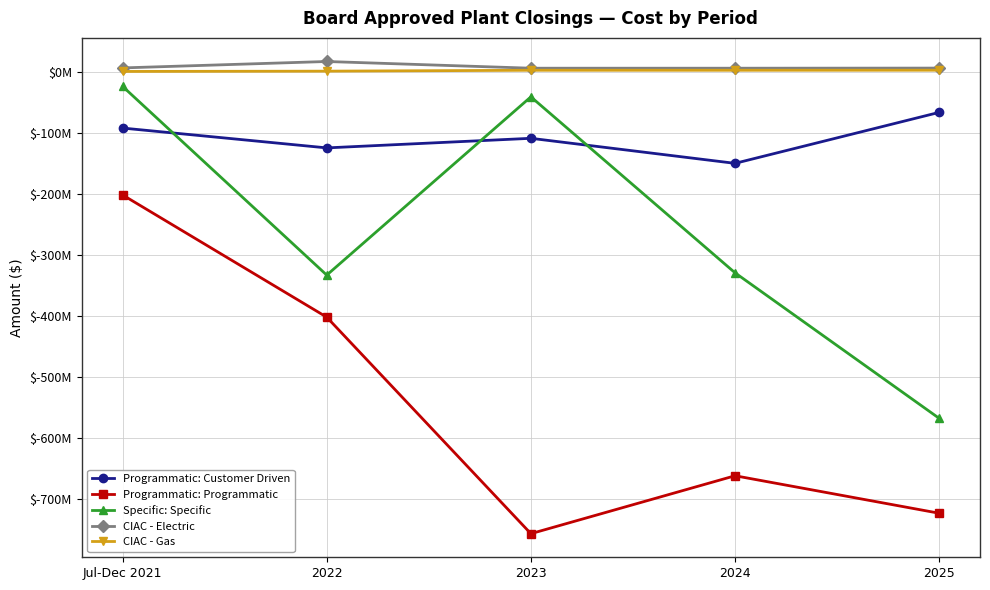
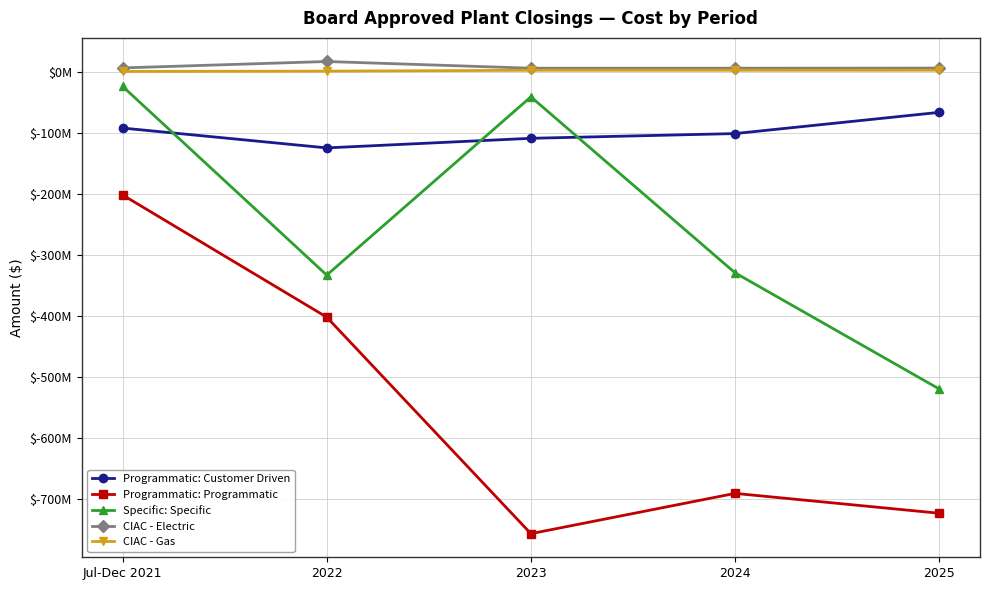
  {
    "Programmatic: Customer Driven": {
      "Jul-Dec 2021": "$-90000000",
      "2022": "$-120000000",
      "2023": "$-110000000",
-     "2024": "$-150000000",
+     "2024": "$-100000000",
      "2025": "$-70000000"
    },
    "Programmatic: Programmatic": {
      "Jul-Dec 2021": "$-200000000",
      "2022": "$-400000000",
      "2023": "$-760000000",
-     "2024": "$-660000000",
+     "2024": "$-690000000",
      "2025": "$-720000000"
    },
    "Specific: Specific": {
      "Jul-Dec 2021": "$-20000000",
      "2022": "$-330000000",
      "2023": "$-40000000",
      "2024": "$-330000000",
-     "2025": "$-570000000"
+     "2025": "$-520000000"
    },
    "CIAC - Electric": {
      "Jul-Dec 2021": "$10000000",
      "2022": "$20000000"
    },
    "CIAC - Gas": {
      "Jul-Dec 2021": "$0",
      "2022": "$0"
    }
  }
